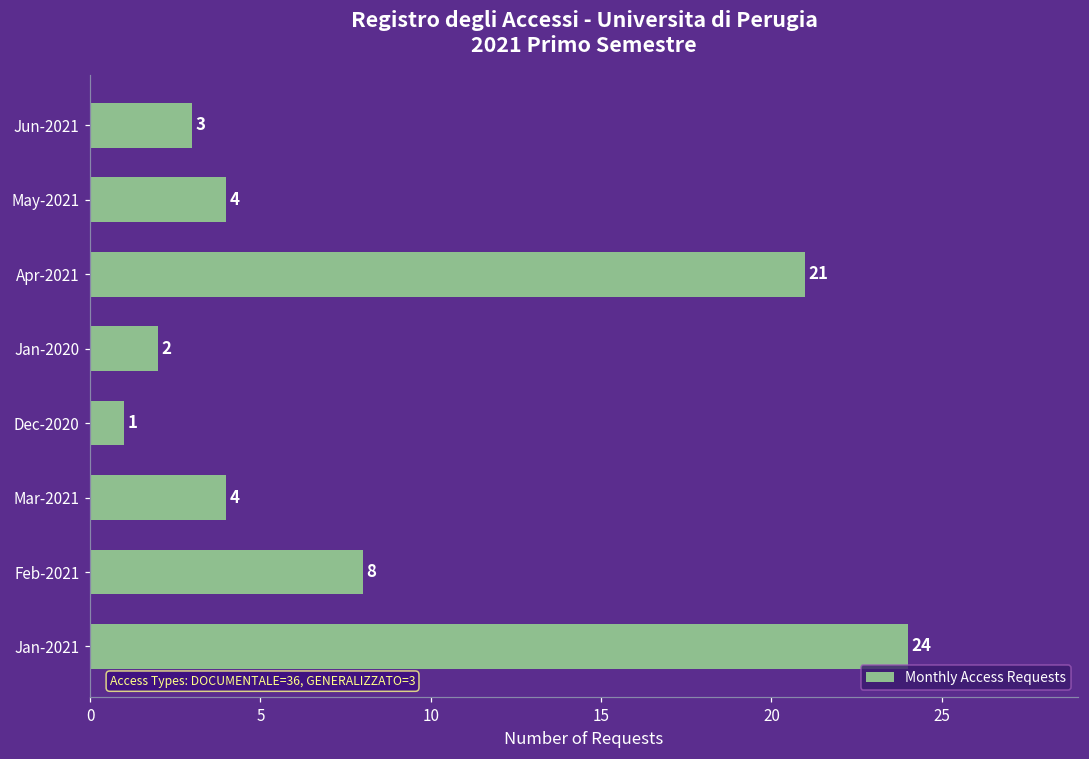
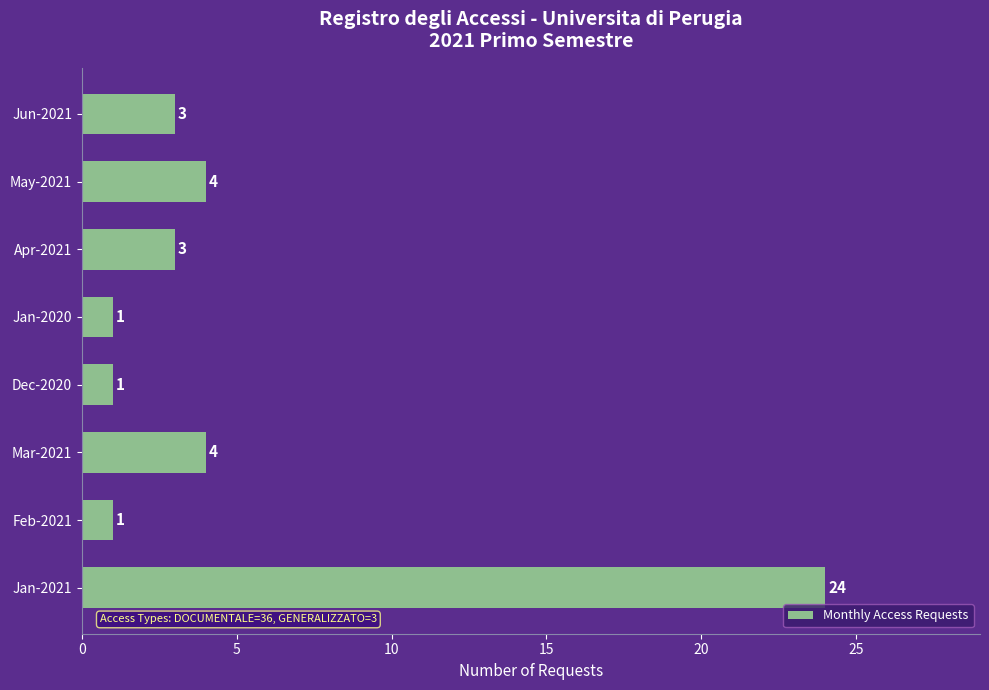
  {
    "Jun-2021": 3,
    "May-2021": 4,
-   "Apr-2021": 21,
-   "Jan-2020": 2,
+   "Apr-2021": 3,
+   "Jan-2020": 1,
    "Dec-2020": 1,
    "Mar-2021": 4,
-   "Feb-2021": 8,
+   "Feb-2021": 1,
    "Jan-2021": 24
  }
